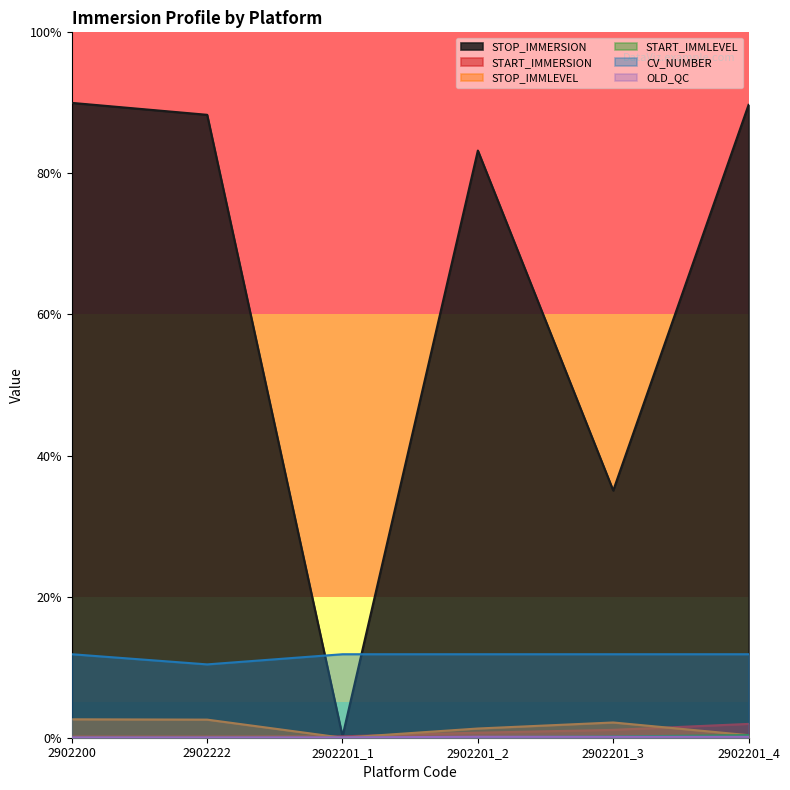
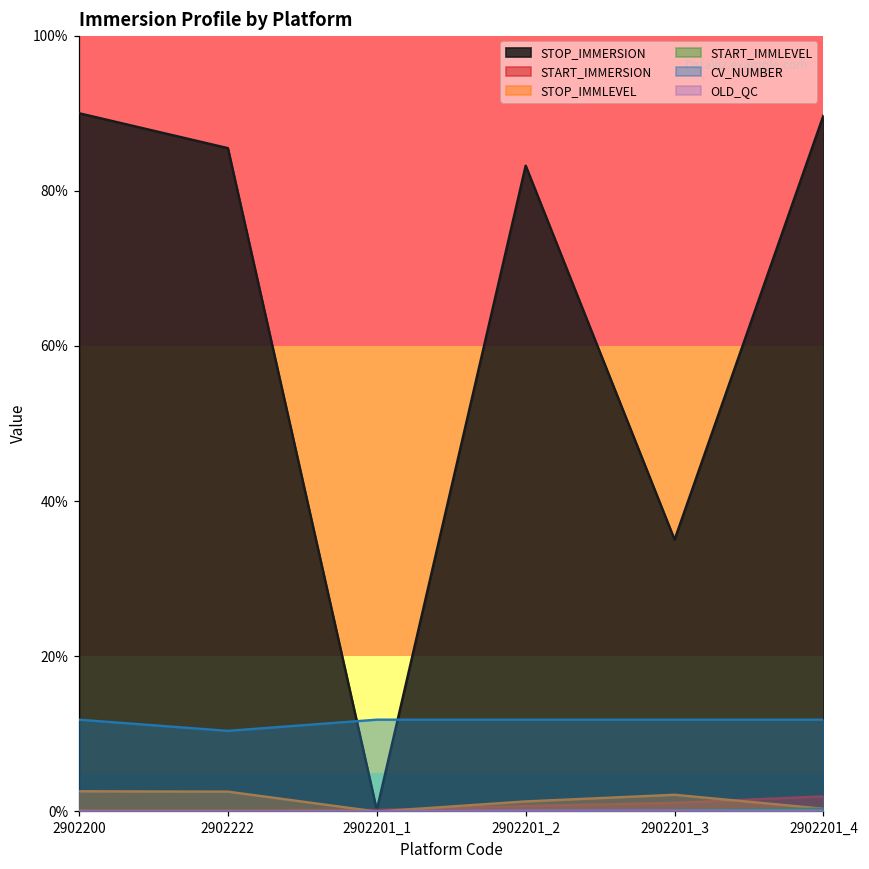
  {
    "STOP_IMMERSION": {
      "2902200": "90%",
-     "2902222": "88%",
+     "2902222": "85%",
      "2902201_2": "83%",
      "2902201_3": "35%",
      "2902201_4": "90%"
    },
    "START_IMMERSION": {
      "2902201_2": "1%",
      "2902201_3": "1%",
      "2902201_4": "2%"
    },
    "STOP_IMMLEVEL": {
      "2902200": "3%",
      "2902222": "3%",
      "2902201_2": "1%",
      "2902201_3": "2%"
    },
    "CV_NUMBER": {
      "2902200": "12%",
      "2902222": "10%",
      "2902201_1": "12%",
      "2902201_2": "12%",
      "2902201_3": "12%",
      "2902201_4": "12%"
    }
  }
